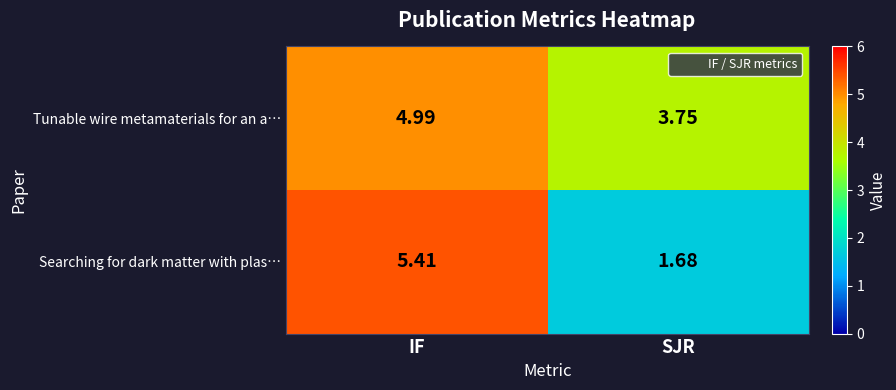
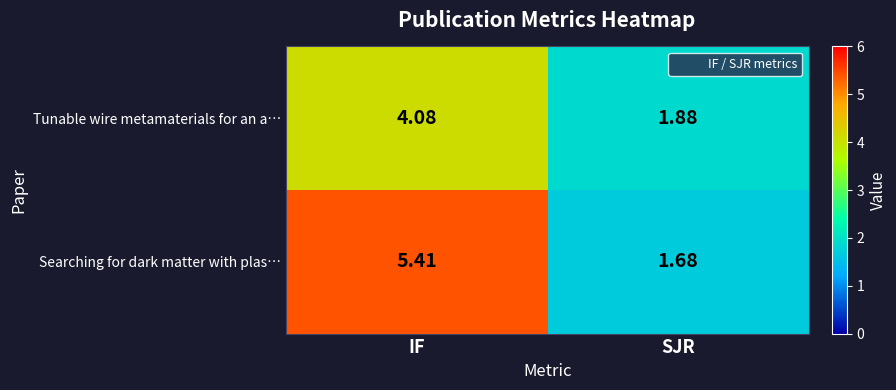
  {
    "Tunable wire metamaterials for an a…": {
-     "IF": 4.99,
-     "SJR": 3.75
+     "IF": 4.08,
+     "SJR": 1.88
    },
    "Searching for dark matter with plas…": {
      "IF": 5.41,
      "SJR": 1.68
    }
  }
